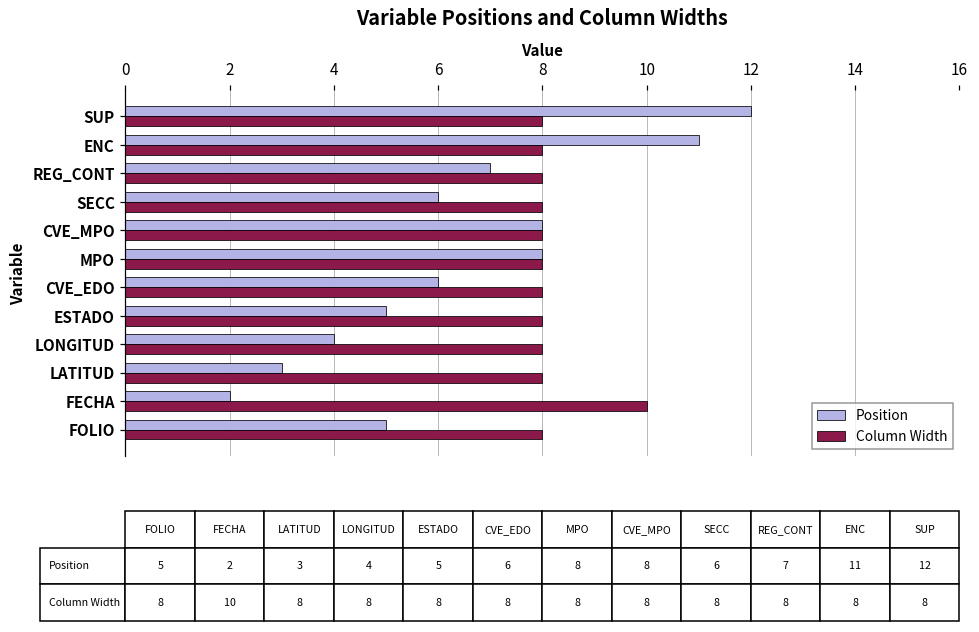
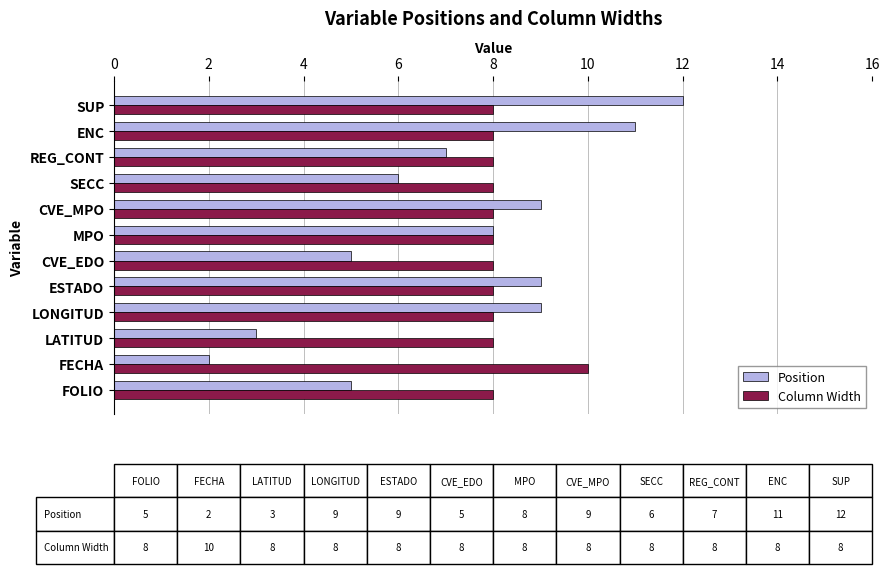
  {
    "Position": {
-     "CVE_MPO": 8,
-     "CVE_EDO": 6,
-     "ESTADO": 5,
-     "LONGITUD": 4
+     "CVE_MPO": 9,
+     "CVE_EDO": 5,
+     "ESTADO": 9,
+     "LONGITUD": 9
    },
    "Column Width": {
      "SUP": 8.0,
      "ENC": 8.0,
      "REG_CONT": 8.0,
      "SECC": 8.0,
      "CVE_MPO": 8.0,
      "MPO": 8.0,
      "CVE_EDO": 8.0,
      "ESTADO": 8.0,
      "LONGITUD": 8.0,
      "LATITUD": 8.0,
      "FECHA": 10.0,
      "FOLIO": 8.0
    }
  }
